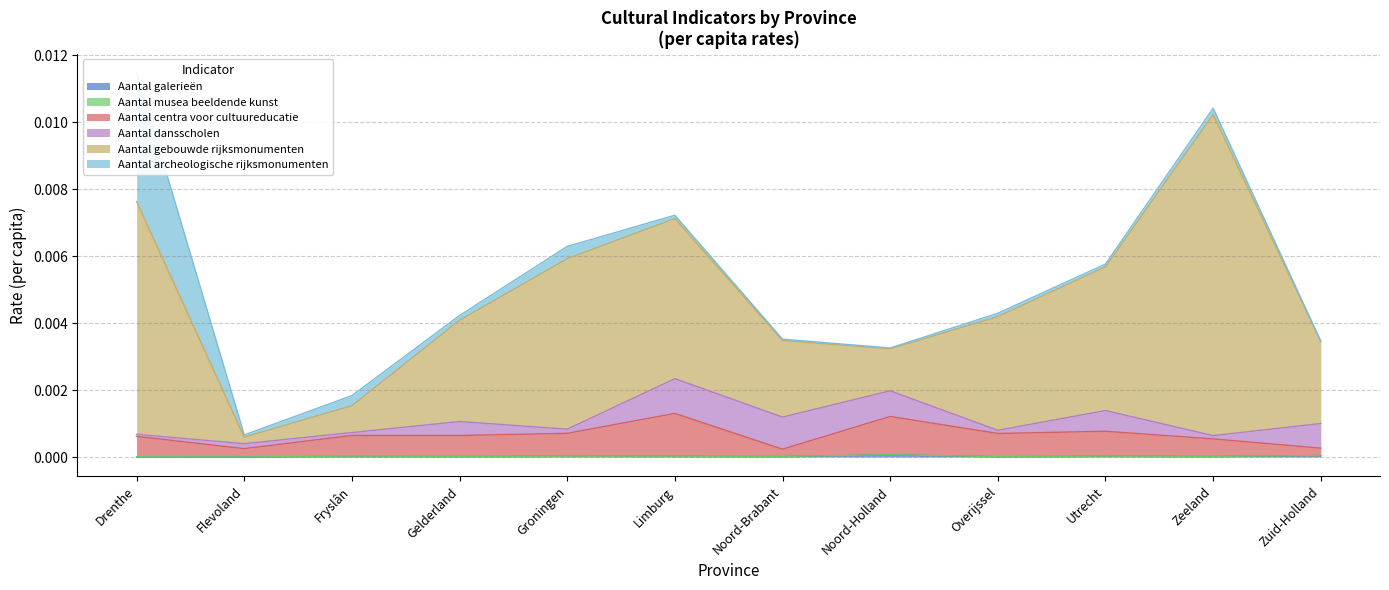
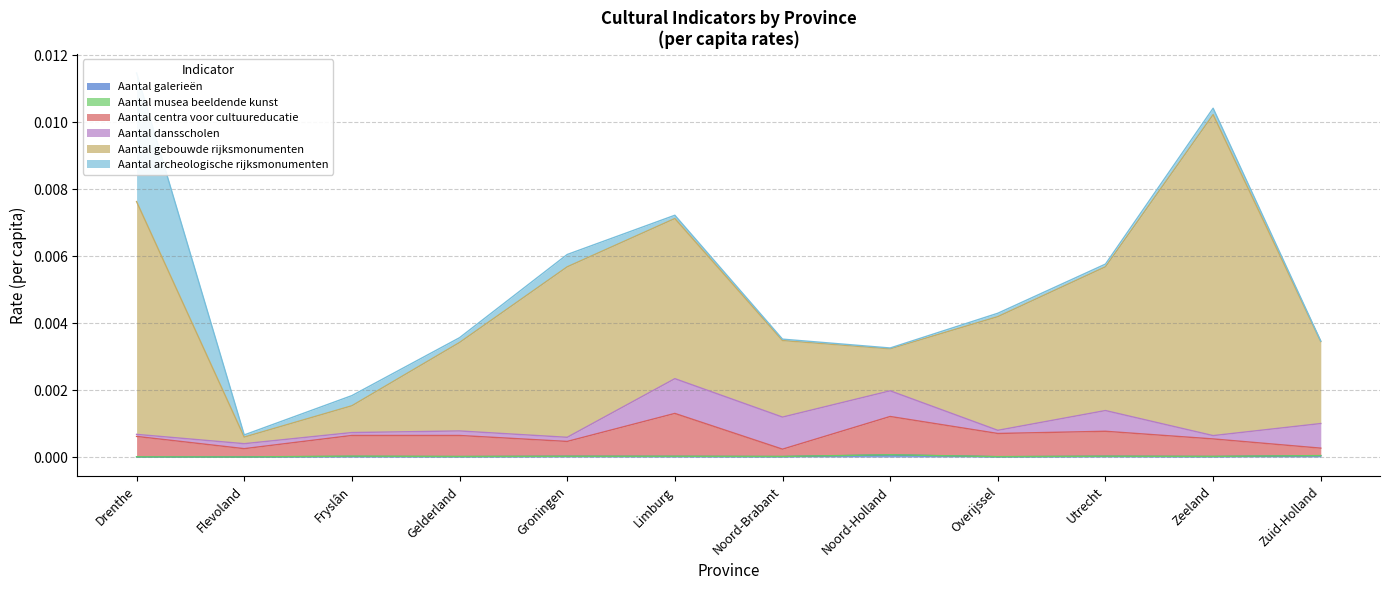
  {
    "Aantal centra voor cultuureducatie": {
      "Flevoland": 0.0002,
      "Fryslân": 0.0006,
      "Gelderland": 0.0006,
-     "Groningen": 0.0007,
+     "Groningen": 0.0004,
      "Limburg": 0.0013,
      "Noord-Brabant": 0.0002,
      "Noord-Holland": 0.0011,
      "Overijssel": 0.0007,
      "Utrecht": 0.0007,
      "Zeeland": 0.0005,
      "Zuid-Holland": 0.0002
    },
    "Aantal dansscholen": {
      "Flevoland": 0.0001,
      "Fryslân": 0.0001,
-     "Gelderland": 0.0004,
+     "Gelderland": 0.0001,
      "Groningen": 0.0001,
      "Limburg": 0.0010,
      "Noord-Brabant": 0.0010,
      "Noord-Holland": 0.0008,
      "Overijssel": 0.0001,
      "Utrecht": 0.0006,
      "Zeeland": 0.0001,
      "Zuid-Holland": 0.0007
    },
    "Aantal gebouwde rijksmonumenten": {
      "Drenthe": 0.0070,
      "Fryslân": 0.0008,
-     "Gelderland": 0.0030,
+     "Gelderland": 0.0026,
      "Groningen": 0.0051,
      "Limburg": 0.0048,
      "Overijssel": 0.0034,
      "Utrecht": 0.0043,
      "Zeeland": 0.0096
    },
    "Aantal archeologische rijksmonumenten": {
      "Fryslân": 0.0003,
      "Gelderland": 0.0001,
      "Groningen": 0.0004,
      "Limburg": 0.0001,
      "Overijssel": 0.0001,
      "Utrecht": 0.0001,
      "Zeeland": 0.0002
    }
  }
